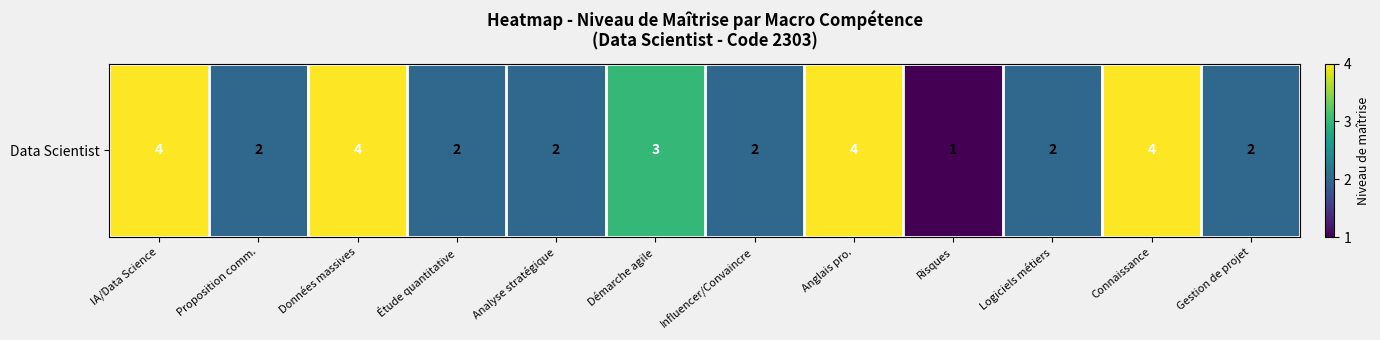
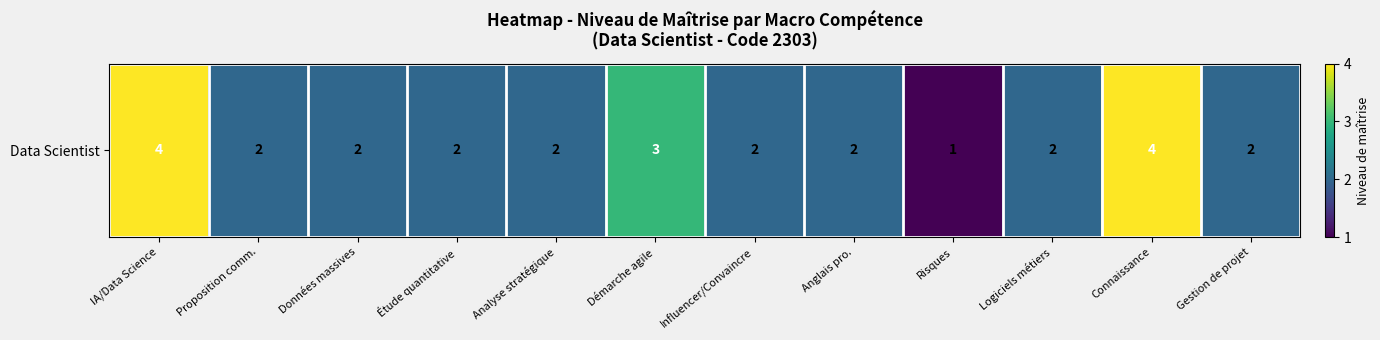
  {
    "Data Scientist": {
      "IA/Data Science": 4,
      "Proposition comm.": 2,
-     "Données massives": 4,
+     "Données massives": 2,
      "Étude quantitative": 2,
      "Analyse stratégique": 2,
      "Démarche agile": 3,
      "Influencer/Convaincre": 2,
-     "Anglais pro.": 4,
+     "Anglais pro.": 2,
      "Risques": 1,
      "Logiciels métiers": 2,
      "Connaissance": 4,
      "Gestion de projet": 2
    }
  }
